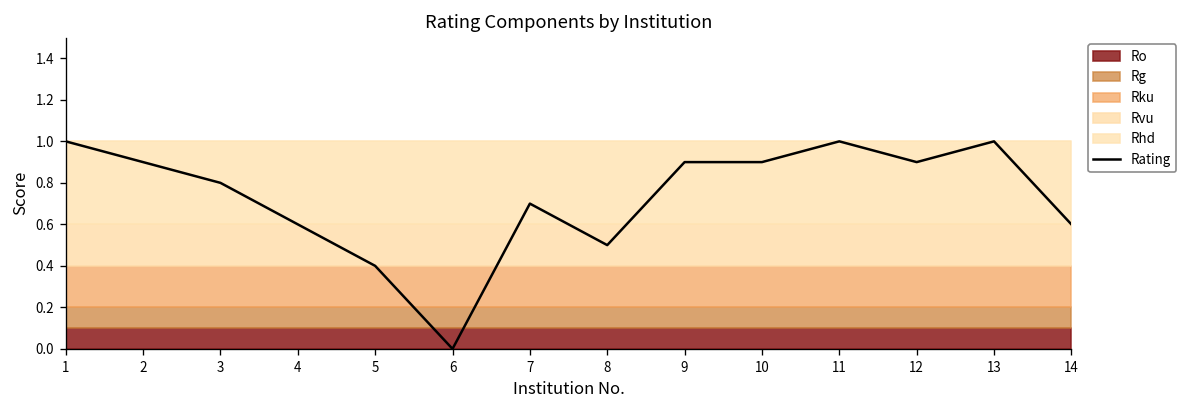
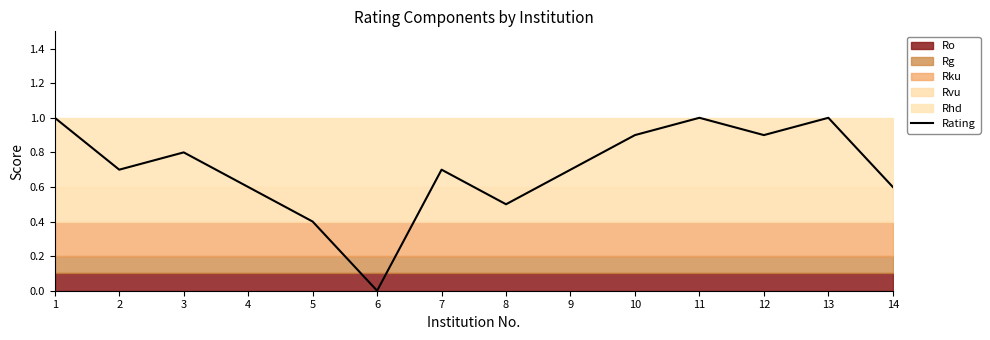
  {
    "Ro": {
      "1": 0.1,
      "2": 0.1,
      "3": 0.1,
      "4": 0.1,
      "5": 0.1,
      "6": 0.1,
      "7": 0.1,
      "8": 0.1,
      "9": 0.1,
      "10": 0.1,
      "11": 0.1,
      "12": 0.1,
      "13": 0.1,
      "14": 0.1
    },
    "Rating": {
-     "2": 0.9,
+     "2": 0.7,
      "3": 0.8,
      "6": 0.0,
      "7": 0.7,
      "8": 0.5,
-     "9": 0.9,
+     "9": 0.7,
      "10": 0.9,
      "12": 0.9
    }
  }
